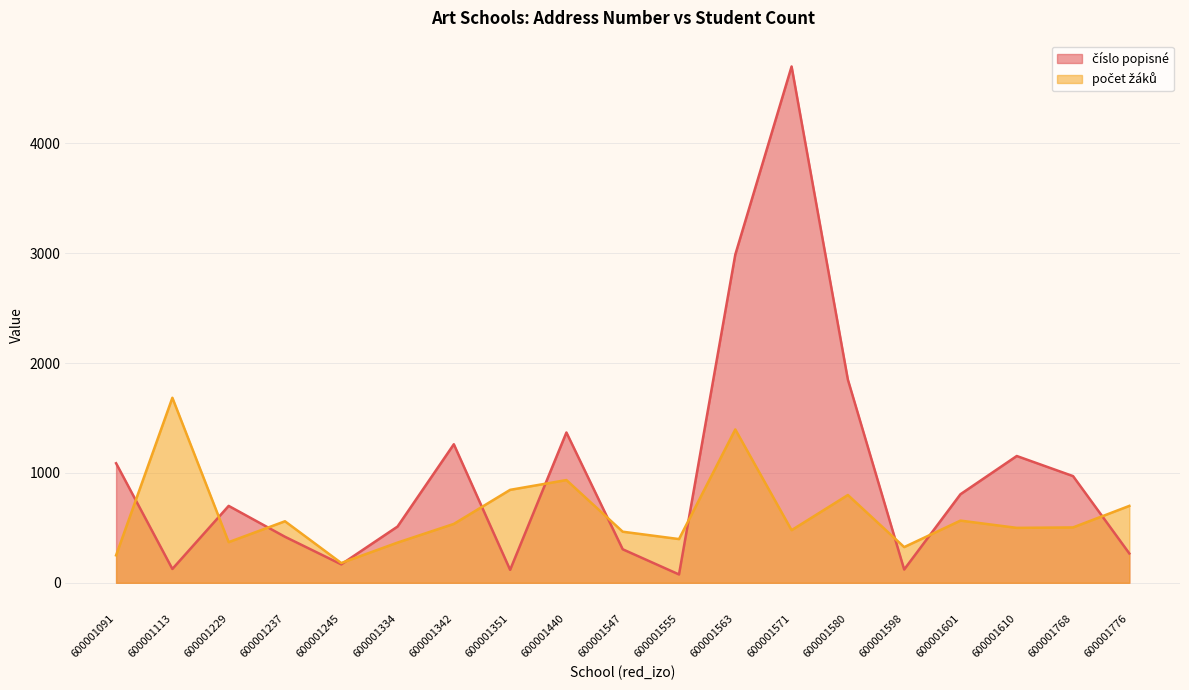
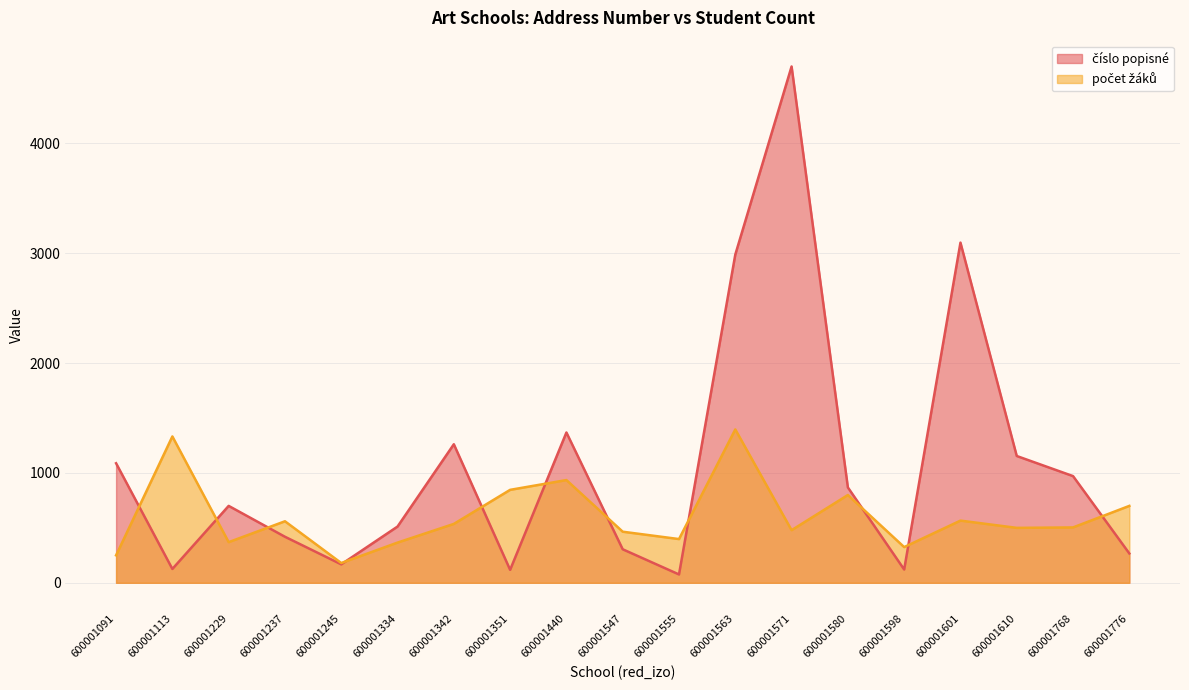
  {
    "číslo popisné": {
      "600001091": 1090,
      "600001113": 130,
      "600001229": 700,
      "600001237": 420,
      "600001334": 510,
      "600001342": 1260,
      "600001351": 120,
      "600001440": 1370,
      "600001547": 310,
      "600001555": 80,
      "600001563": 2990,
      "600001571": 4700,
-     "600001580": 1850,
+     "600001580": 870,
      "600001598": 120,
-     "600001601": 810,
+     "600001601": 3100,
      "600001610": 1150,
      "600001768": 970,
      "600001776": 270
    },
    "počet žáků": {
      "600001091": 250,
-     "600001113": 1680,
+     "600001113": 1330,
      "600001229": 370,
      "600001237": 560,
      "600001334": 370,
      "600001342": 540,
      "600001351": 850,
      "600001440": 940,
      "600001547": 470,
      "600001555": 400,
      "600001563": 1400,
      "600001571": 480,
      "600001580": 800,
      "600001598": 330,
      "600001601": 570,
      "600001610": 500,
      "600001768": 500,
      "600001776": 700
    }
  }
